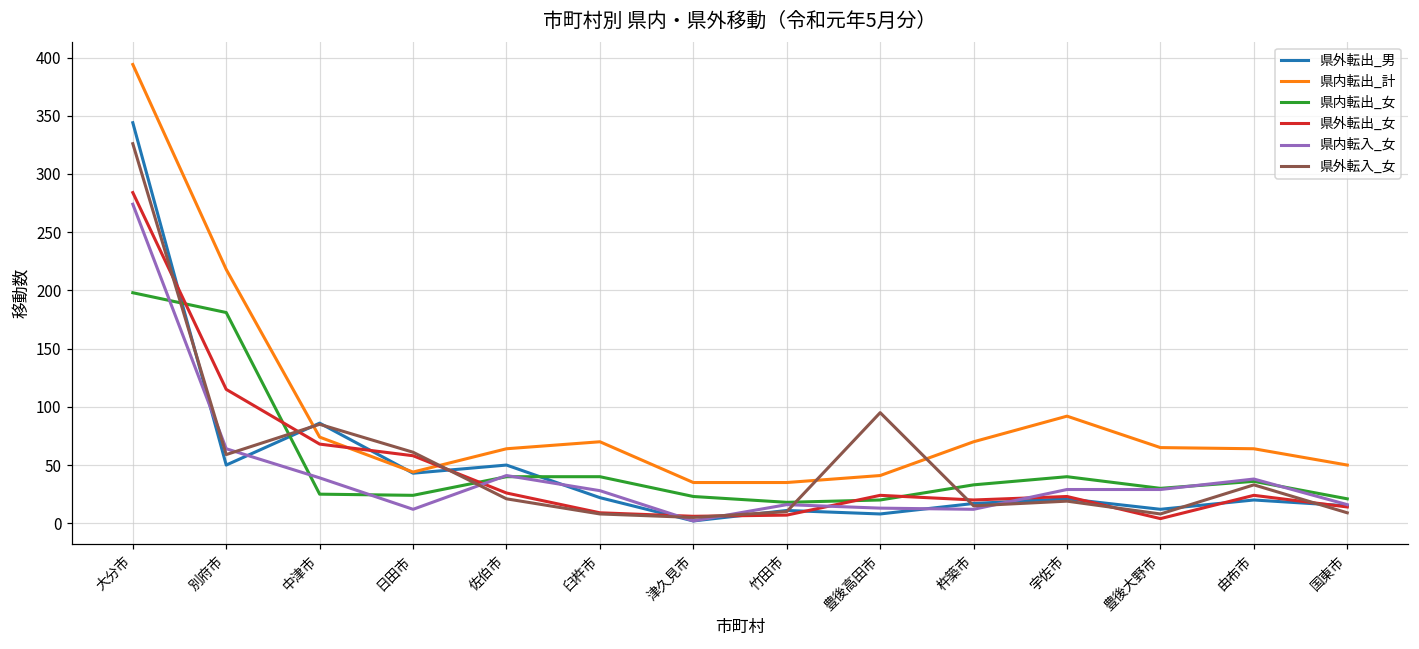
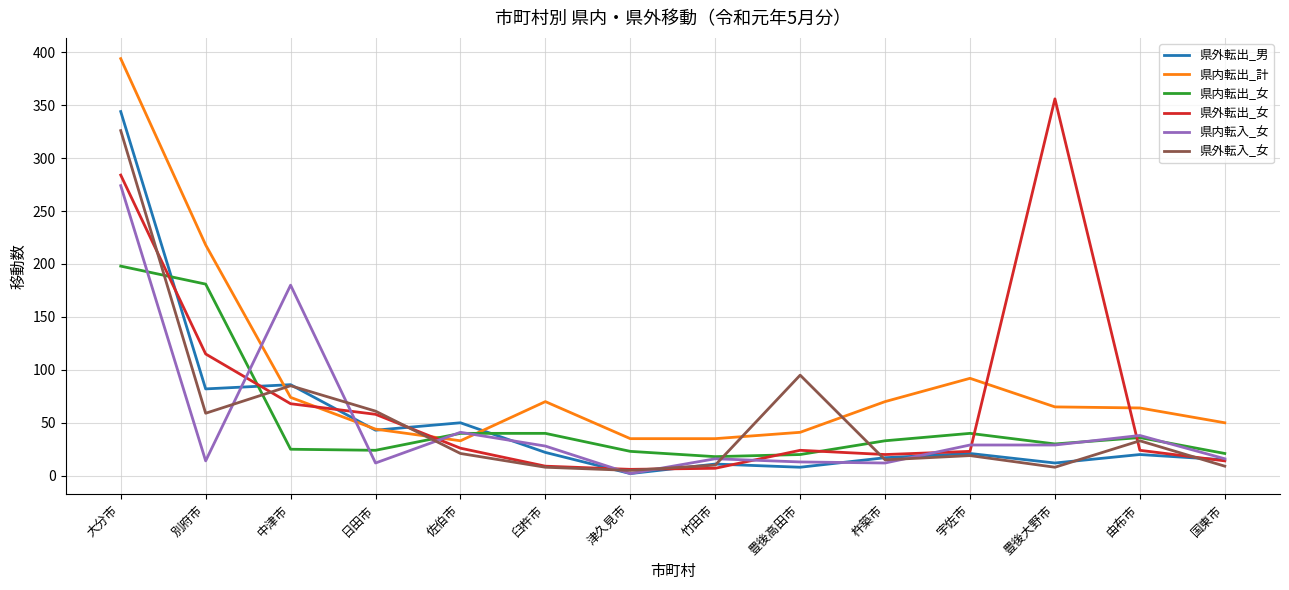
  {
    "県外転出_男": {
      "大分市": 344,
-     "別府市": 50,
+     "別府市": 82,
      "佐伯市": 50,
      "臼杵市": 22,
      "豊後高田市": 8,
      "豊後大野市": 12,
      "由布市": 20
    },
    "県内転出_計": {
      "大分市": 394,
      "別府市": 218,
      "中津市": 74,
-     "佐伯市": 64,
+     "佐伯市": 33,
      "臼杵市": 70,
      "津久見市": 35,
      "竹田市": 35,
      "豊後高田市": 41,
      "杵築市": 70,
      "宇佐市": 92,
      "豊後大野市": 65,
      "由布市": 64,
      "国東市": 50
    },
    "県内転出_女": {
      "大分市": 198,
      "別府市": 181,
      "中津市": 25,
      "日田市": 24,
      "臼杵市": 40,
      "津久見市": 23,
      "豊後高田市": 20,
      "杵築市": 33,
      "宇佐市": 40,
      "国東市": 21
    },
    "県外転出_女": {
      "大分市": 284,
      "別府市": 115,
      "中津市": 68,
      "日田市": 58,
      "佐伯市": 26,
      "竹田市": 7,
      "豊後高田市": 24,
      "杵築市": 20,
-     "豊後大野市": 4,
+     "豊後大野市": 356,
      "由布市": 24
    },
    "県内転入_女": {
      "大分市": 274,
-     "別府市": 64,
-     "中津市": 39,
+     "別府市": 14,
+     "中津市": 180,
      "日田市": 12,
      "臼杵市": 28,
      "豊後高田市": 13,
      "杵築市": 12,
      "宇佐市": 29
    },
    "県外転入_女": {
      "大分市": 326,
      "別府市": 59,
      "日田市": 61,
      "佐伯市": 21,
      "豊後高田市": 95,
      "豊後大野市": 8,
      "由布市": 33,
      "国東市": 9
    }
  }
